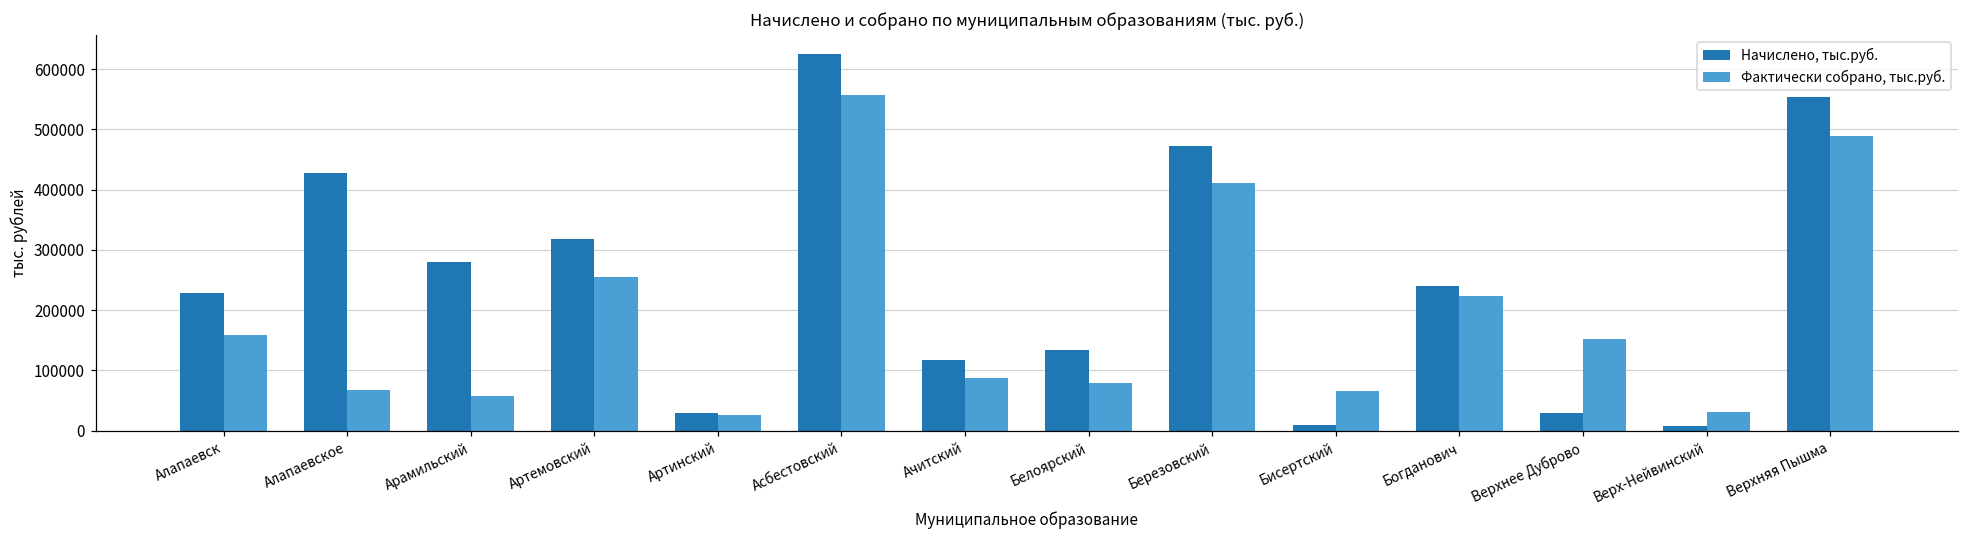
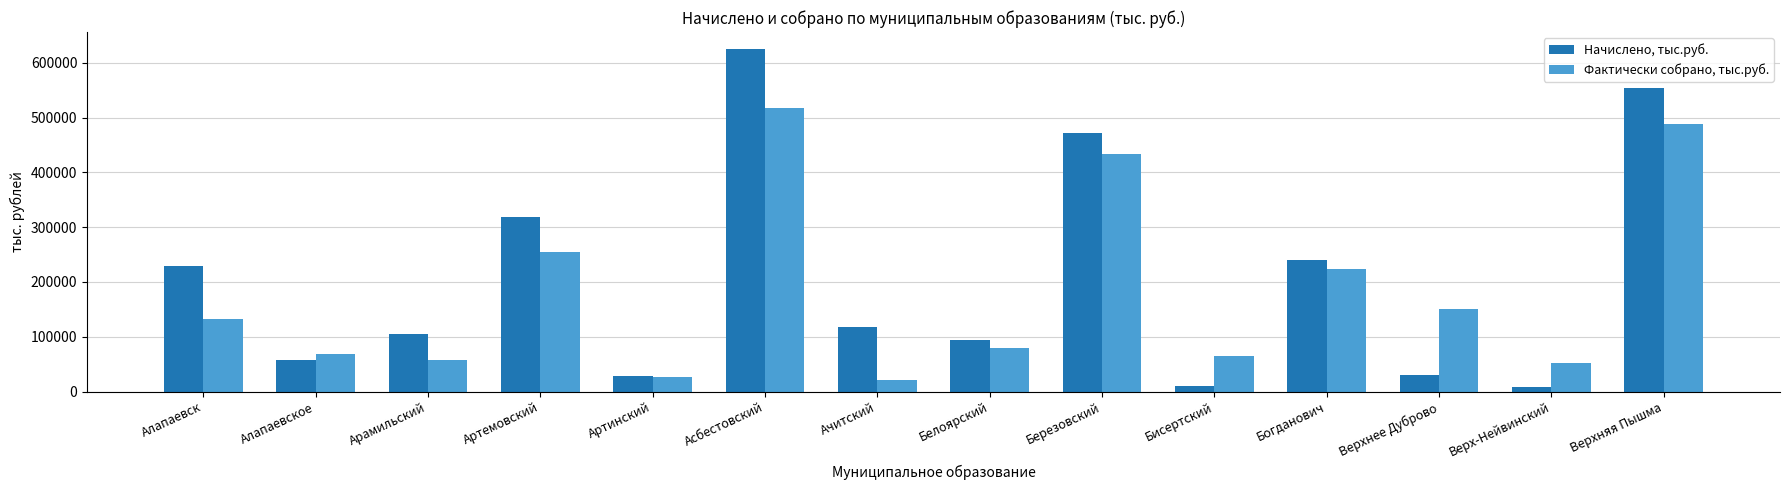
  {
    "Начислено, тыс.руб.": {
      "Алапаевск": 230000,
-     "Алапаевское": 430000,
-     "Арамильский": 280000,
+     "Алапаевское": 60000,
+     "Арамильский": 100000,
      "Артемовский": 320000,
      "Артинский": 30000,
      "Асбестовский": 620000,
      "Ачитский": 120000,
-     "Белоярский": 130000,
+     "Белоярский": 90000,
      "Березовский": 470000,
      "Бисертский": 10000,
      "Богданович": 240000,
      "Верхнее Дуброво": 30000,
      "Верх-Нейвинский": 10000,
      "Верхняя Пышма": 550000
    },
    "Фактически собрано, тыс.руб.": {
-     "Алапаевск": 160000,
+     "Алапаевск": 130000,
      "Алапаевское": 70000,
      "Арамильский": 60000,
      "Артемовский": 250000,
      "Артинский": 30000,
-     "Асбестовский": 560000,
-     "Ачитский": 90000,
+     "Асбестовский": 520000,
+     "Ачитский": 20000,
      "Белоярский": 80000,
-     "Березовский": 410000,
+     "Березовский": 430000,
      "Бисертский": 70000,
      "Богданович": 220000,
      "Верхнее Дуброво": 150000,
-     "Верх-Нейвинский": 30000,
+     "Верх-Нейвинский": 50000,
      "Верхняя Пышма": 490000
    }
  }
